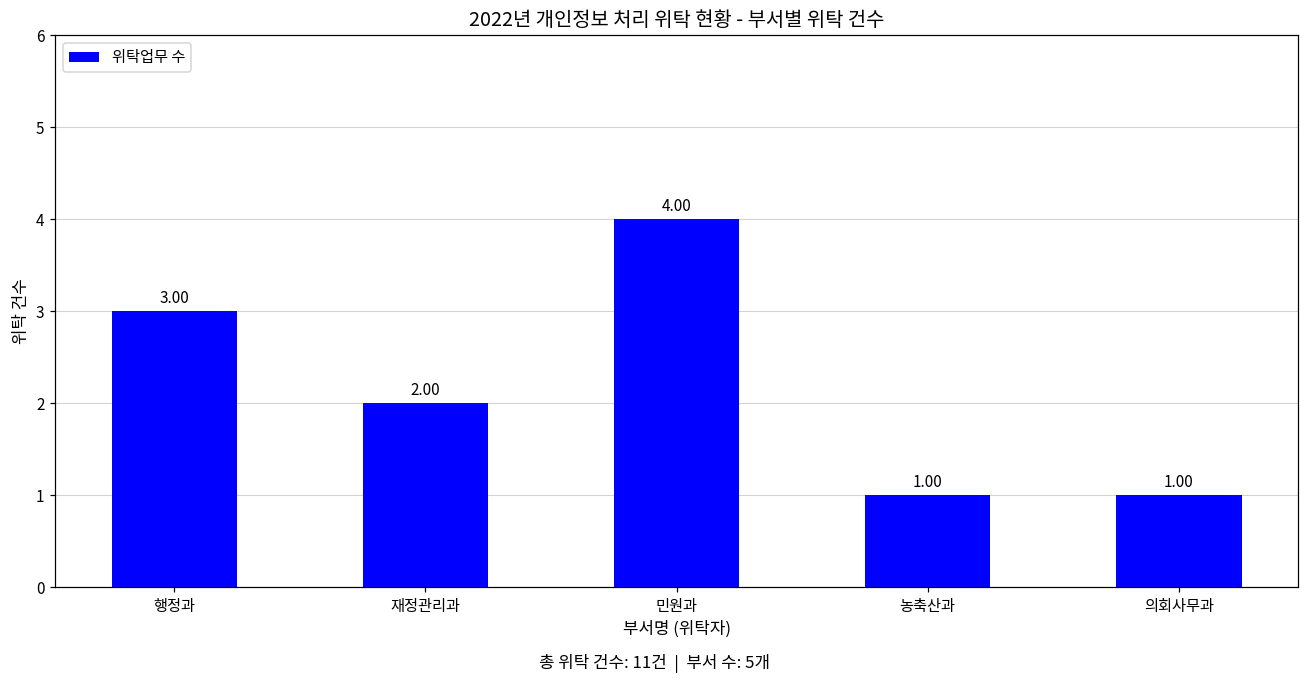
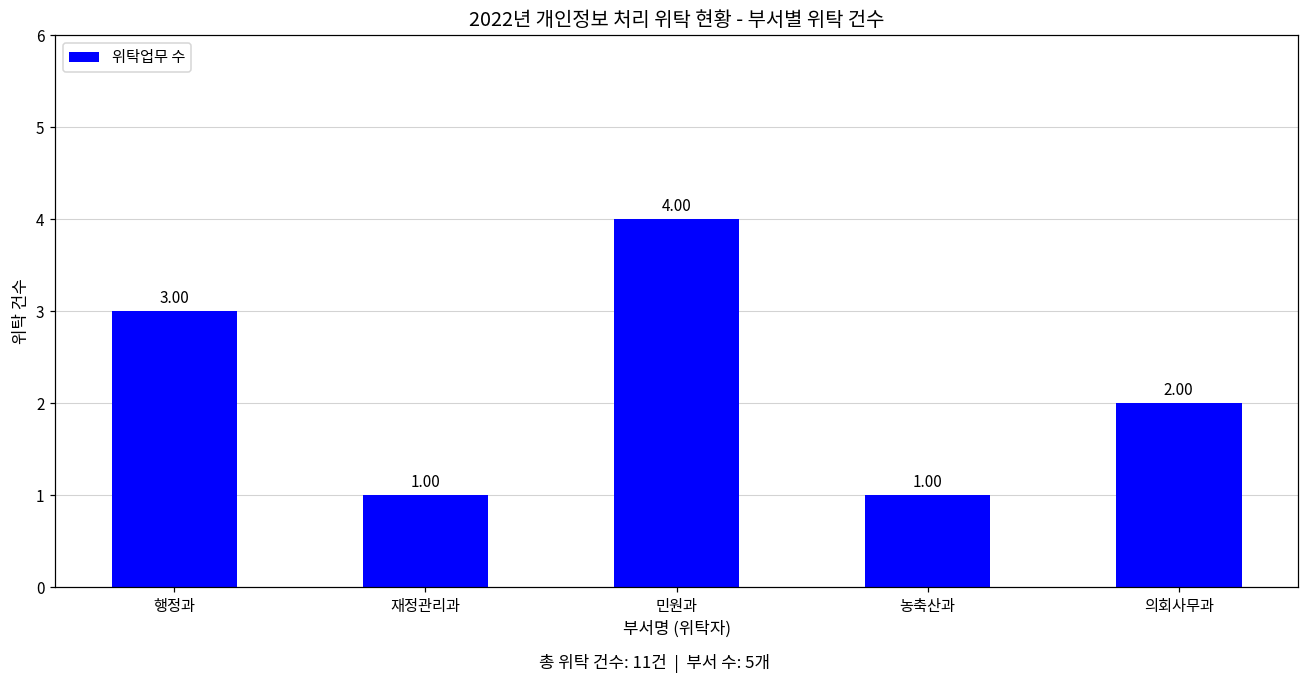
  {
    "행정과": 3.00,
-   "재정관리과": 2.00,
+   "재정관리과": 1.00,
    "민원과": 4.00,
    "농축산과": 1.00,
-   "의회사무과": 1.00
+   "의회사무과": 2.00
  }
